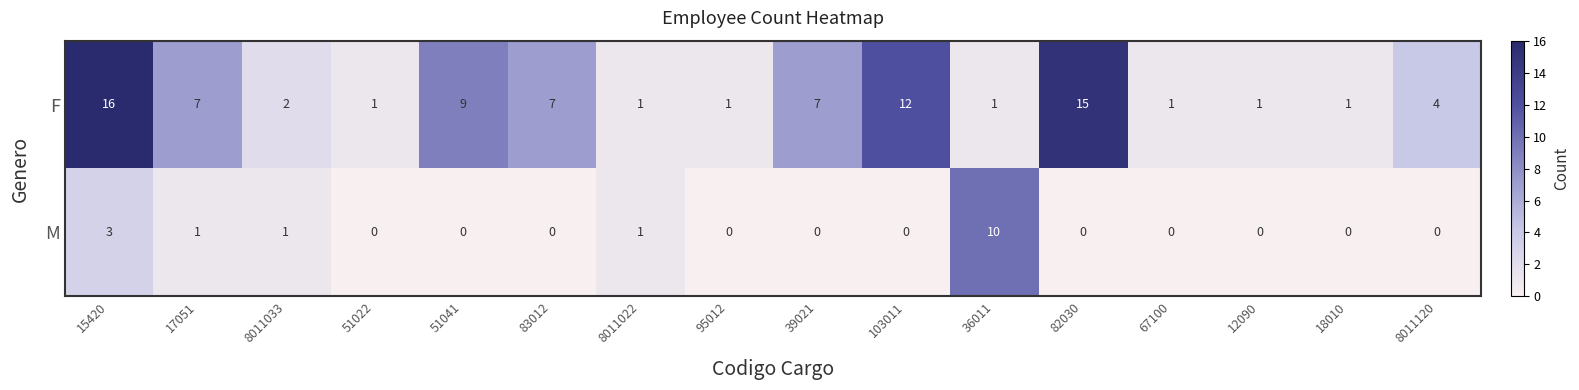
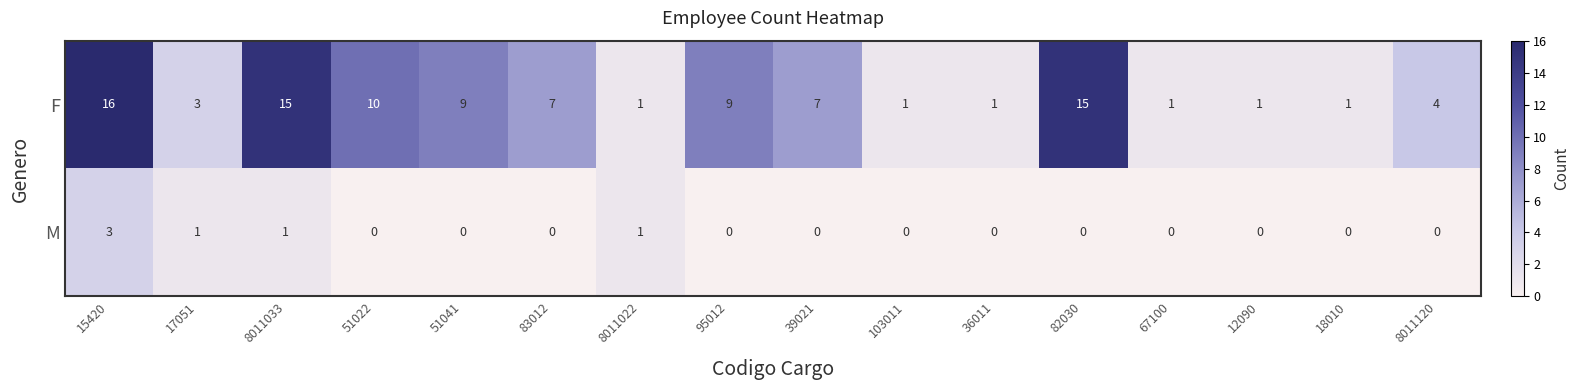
  {
    "F": {
      "15420": 16,
-     "17051": 7,
-     "8011033": 2,
-     "51022": 1,
+     "17051": 3,
+     "8011033": 15,
+     "51022": 10,
      "51041": 9,
      "83012": 7,
      "8011022": 1,
-     "95012": 1,
+     "95012": 9,
      "39021": 7,
-     "103011": 12,
+     "103011": 1,
      "36011": 1,
      "82030": 15,
      "67100": 1,
      "12090": 1,
      "18010": 1,
      "8011120": 4
    },
    "M": {
      "15420": 3,
      "17051": 1,
      "8011033": 1,
      "51022": 0,
      "51041": 0,
      "83012": 0,
      "8011022": 1,
      "95012": 0,
      "39021": 0,
      "103011": 0,
-     "36011": 10,
+     "36011": 0,
      "82030": 0,
      "67100": 0,
      "12090": 0,
      "18010": 0,
      "8011120": 0
    }
  }
